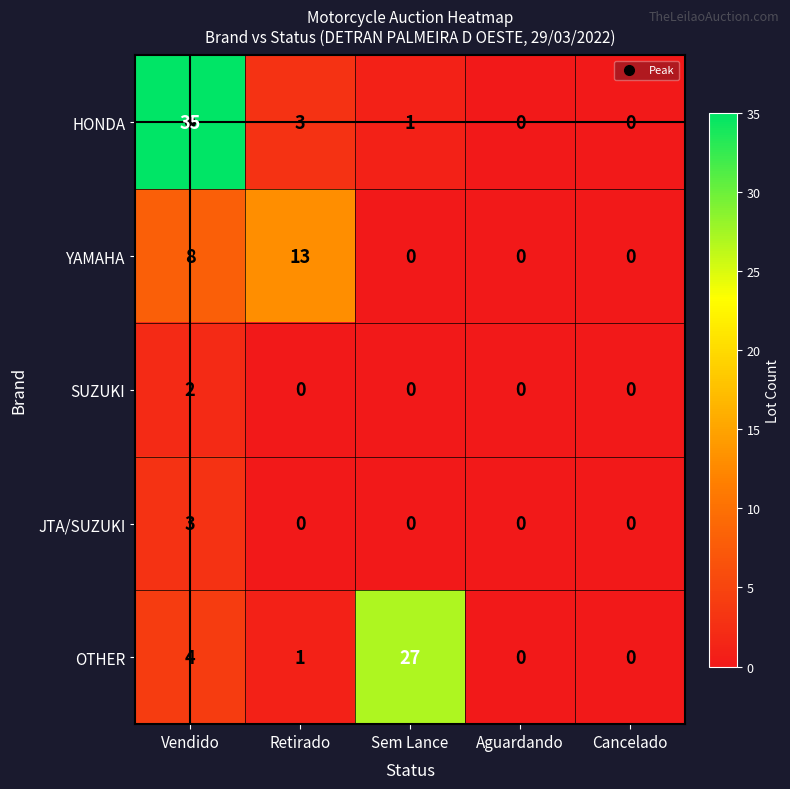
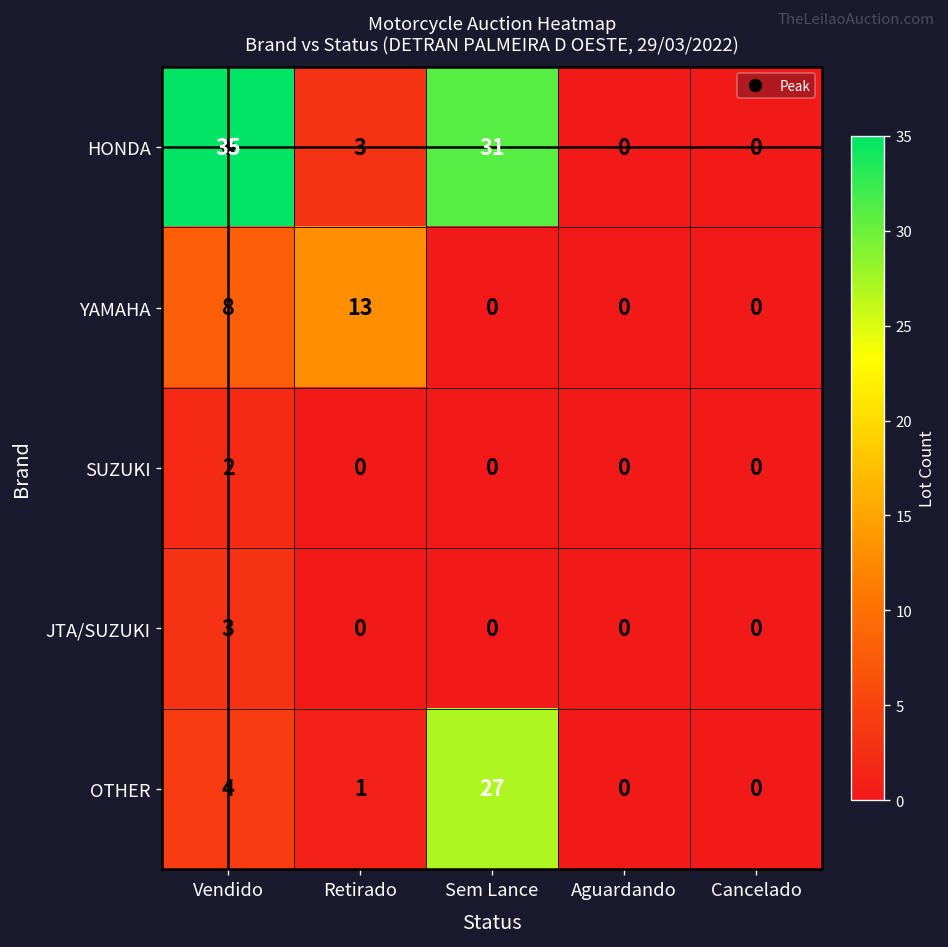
  {
    "HONDA": {
      "Retirado": 3,
-     "Sem Lance": 1,
+     "Sem Lance": 31,
      "Aguardando": 0,
      "Cancelado": 0
    },
    "YAMAHA": {
      "Vendido": 8,
      "Retirado": 13,
      "Sem Lance": 0,
      "Aguardando": 0,
      "Cancelado": 0
    },
    "SUZUKI": {
      "Vendido": 2,
      "Retirado": 0,
      "Sem Lance": 0,
      "Aguardando": 0,
      "Cancelado": 0
    },
    "JTA/SUZUKI": {
      "Vendido": 3,
      "Retirado": 0,
      "Sem Lance": 0,
      "Aguardando": 0,
      "Cancelado": 0
    },
    "OTHER": {
      "Vendido": 4,
      "Retirado": 1,
      "Sem Lance": 27,
      "Aguardando": 0,
      "Cancelado": 0
    }
  }
